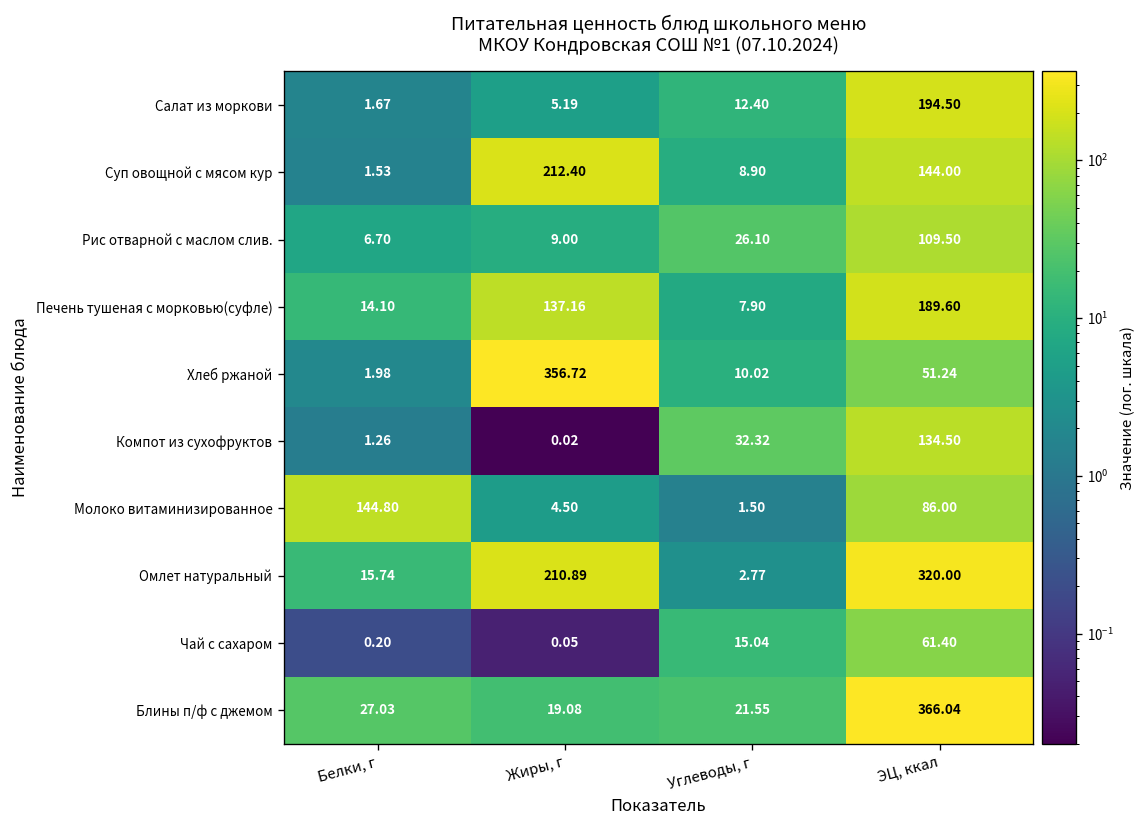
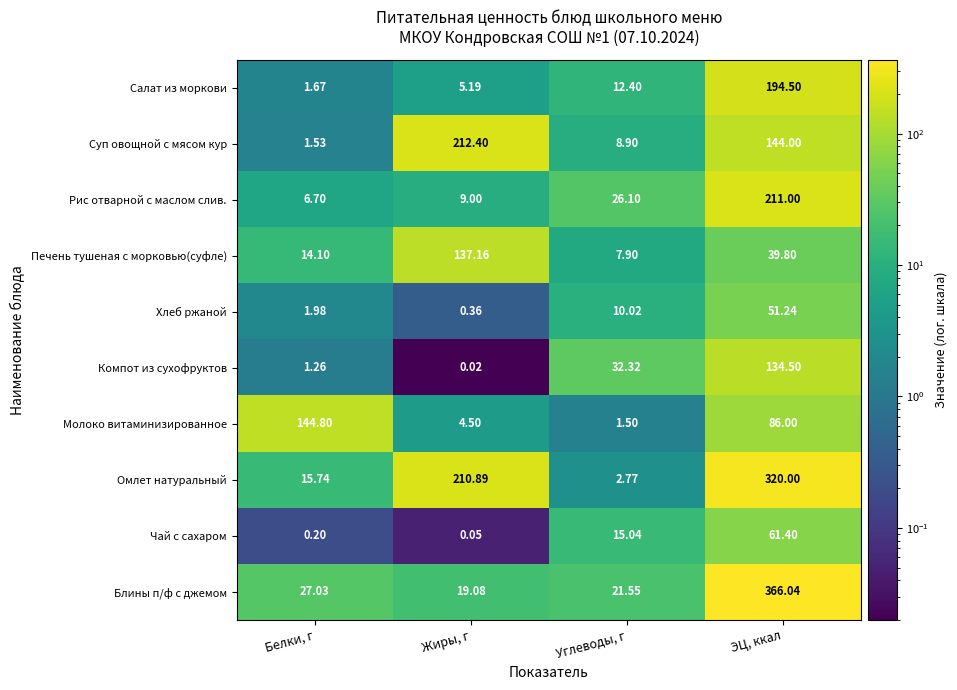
  {
    "Салат из моркови": {
      "Белки, г": 1.67,
      "Жиры, г": 5.19,
      "Углеводы, г": 12.40,
      "ЭЦ, ккал": 194.50
    },
    "Суп овощной с мясом кур": {
      "Белки, г": 1.53,
      "Жиры, г": 212.40,
      "Углеводы, г": 8.90,
      "ЭЦ, ккал": 144.00
    },
    "Рис отварной с маслом слив.": {
      "Белки, г": 6.70,
      "Жиры, г": 9.00,
      "Углеводы, г": 26.10,
-     "ЭЦ, ккал": 109.50
+     "ЭЦ, ккал": 211.00
    },
    "Печень тушеная с морковью(суфле)": {
      "Белки, г": 14.10,
      "Жиры, г": 137.16,
      "Углеводы, г": 7.90,
-     "ЭЦ, ккал": 189.60
+     "ЭЦ, ккал": 39.80
    },
    "Хлеб ржаной": {
      "Белки, г": 1.98,
-     "Жиры, г": 356.72,
+     "Жиры, г": 0.36,
      "Углеводы, г": 10.02,
      "ЭЦ, ккал": 51.24
    },
    "Компот из сухофруктов": {
      "Белки, г": 1.26,
      "Жиры, г": 0.02,
      "Углеводы, г": 32.32,
      "ЭЦ, ккал": 134.50
    },
    "Молоко витаминизированное": {
      "Белки, г": 144.80,
      "Жиры, г": 4.50,
      "Углеводы, г": 1.50,
      "ЭЦ, ккал": 86.00
    },
    "Омлет натуральный": {
      "Белки, г": 15.74,
      "Жиры, г": 210.89,
      "Углеводы, г": 2.77,
      "ЭЦ, ккал": 320.00
    },
    "Чай с сахаром": {
      "Белки, г": 0.20,
      "Жиры, г": 0.05,
      "Углеводы, г": 15.04,
      "ЭЦ, ккал": 61.40
    },
    "Блины п/ф с джемом": {
      "Белки, г": 27.03,
      "Жиры, г": 19.08,
      "Углеводы, г": 21.55,
      "ЭЦ, ккал": 366.04
    }
  }
